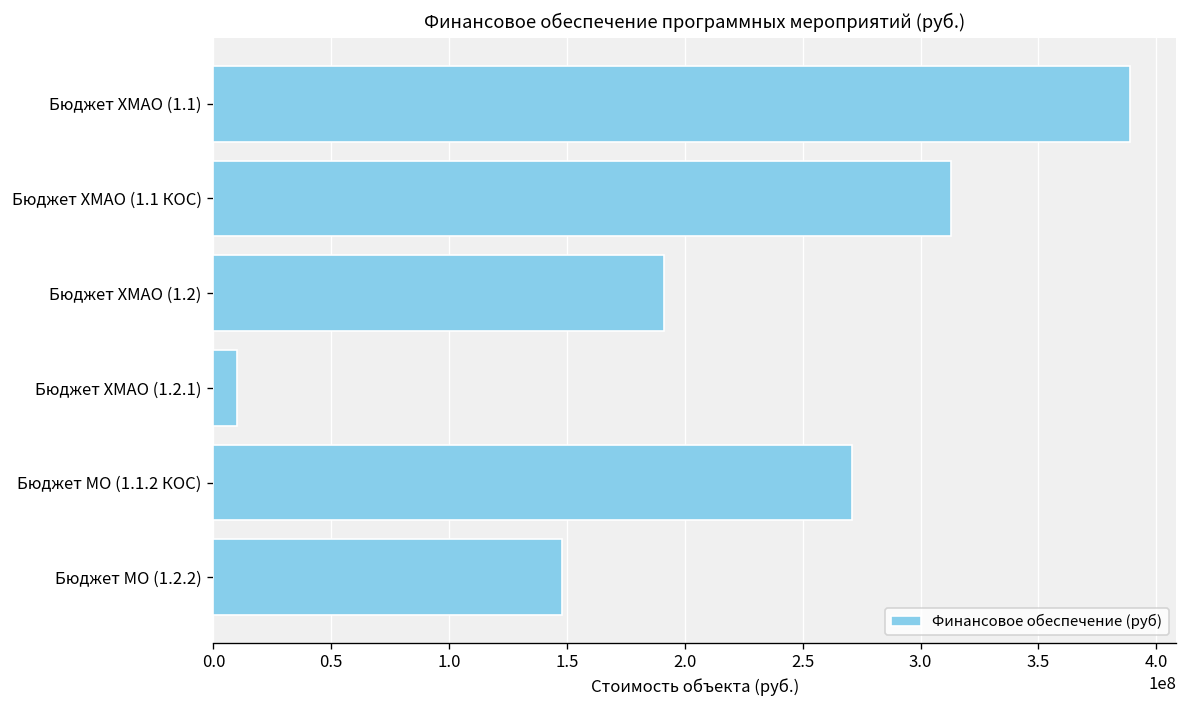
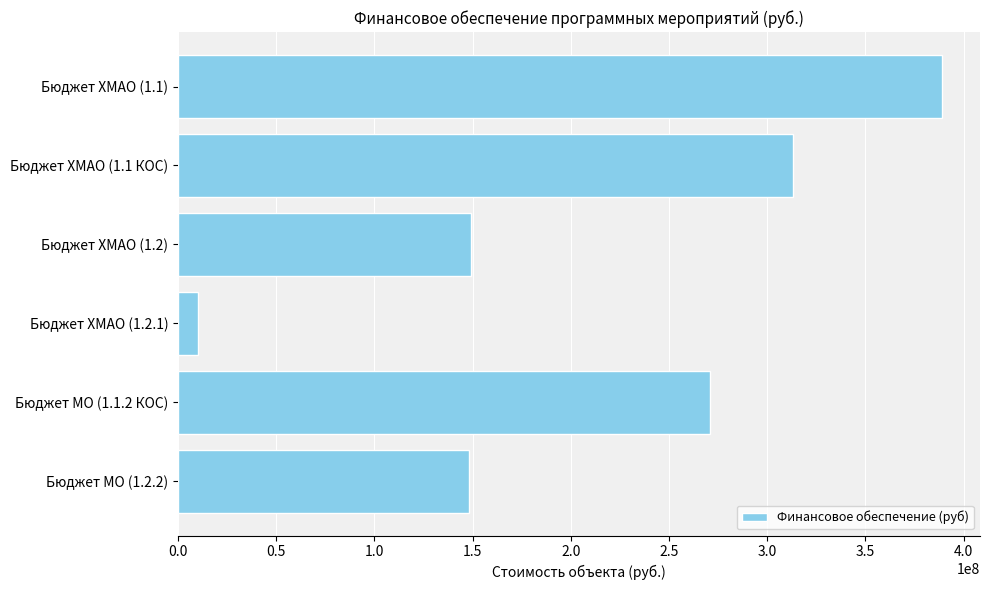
  {
    "Бюджет ХМАО (1.1)": 389000000,
    "Бюджет ХМАО (1.1 КОС)": 313000000,
-   "Бюджет ХМАО (1.2)": 191000000,
+   "Бюджет ХМАО (1.2)": 149000000,
    "Бюджет ХМАО (1.2.1)": 10000000,
    "Бюджет МО (1.1.2 КОС)": 271000000,
    "Бюджет МО (1.2.2)": 148000000
  }
